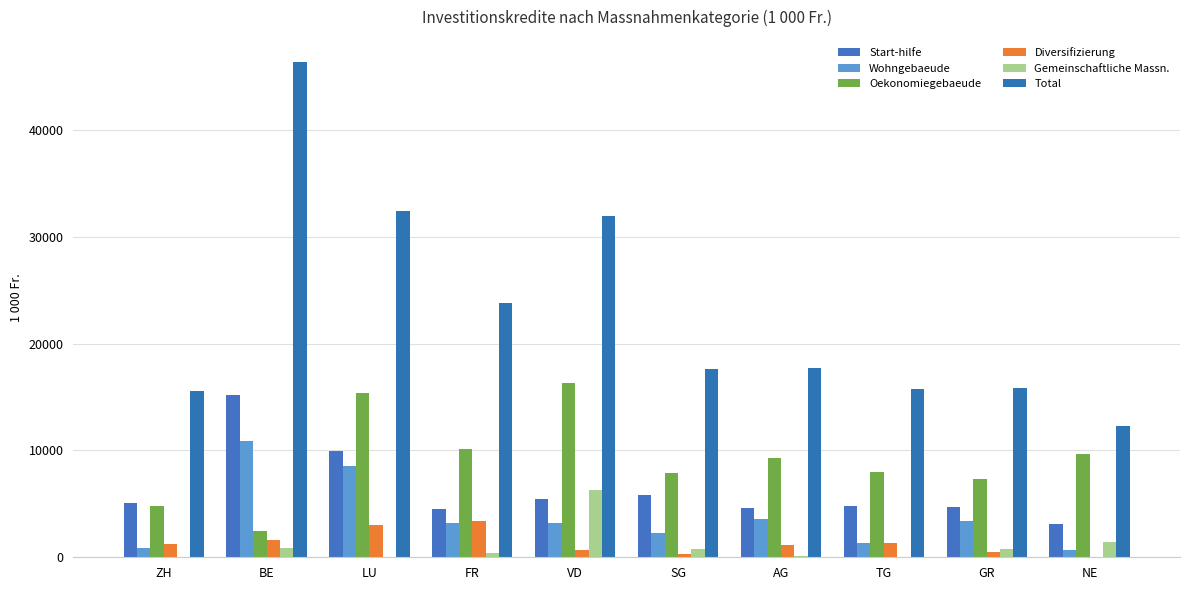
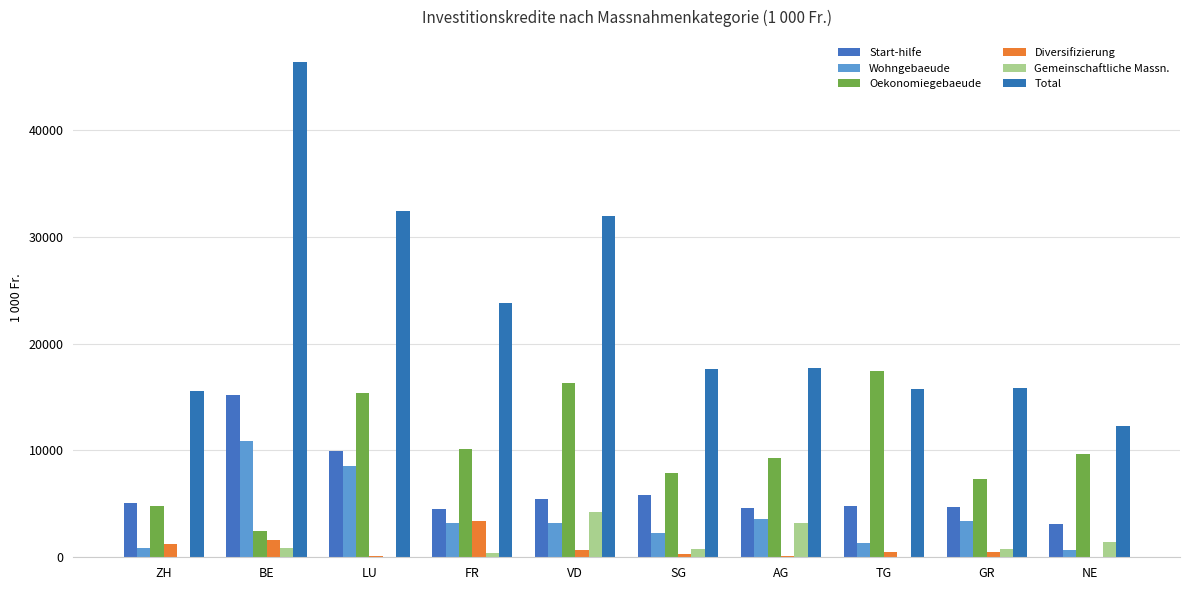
  {
    "Oekonomiegebaeude": {
      "ZH": 4800,
      "BE": 2400,
      "LU": 15400,
      "FR": 10100,
      "VD": 16300,
      "SG": 7900,
      "AG": 9300,
-     "TG": 8000,
+     "TG": 17500,
      "GR": 7300,
      "NE": 9600
    },
    "Diversifizierung": {
      "ZH": 1300,
      "BE": 1600,
-     "LU": 3000,
+     "LU": 100,
      "FR": 3400,
      "VD": 700,
      "SG": 300,
-     "AG": 1200,
-     "TG": 1300,
+     "AG": 100,
+     "TG": 500,
      "GR": 500,
      "NE": 0
    },
    "Gemeinschaftliche Massn.": {
      "ZH": 0,
      "BE": 800,
      "LU": 0,
      "FR": 400,
-     "VD": 6300,
+     "VD": 4200,
      "SG": 800,
-     "AG": 100,
+     "AG": 3200,
      "GR": 800,
      "NE": 1400
    }
  }
